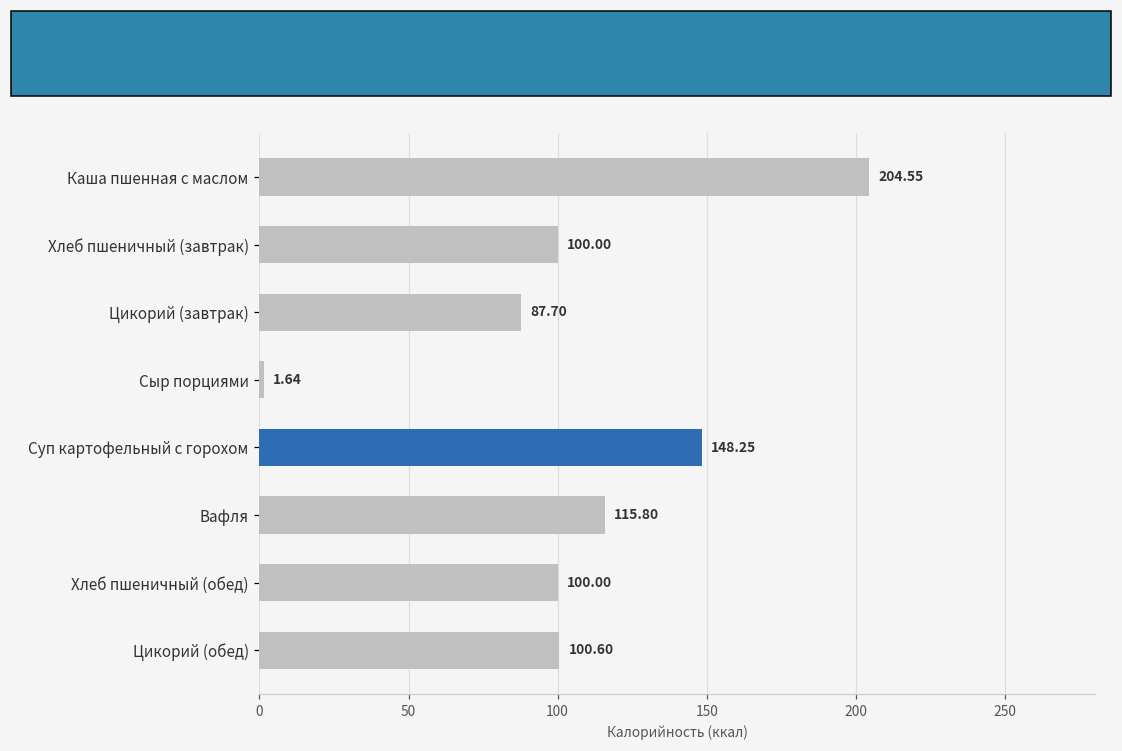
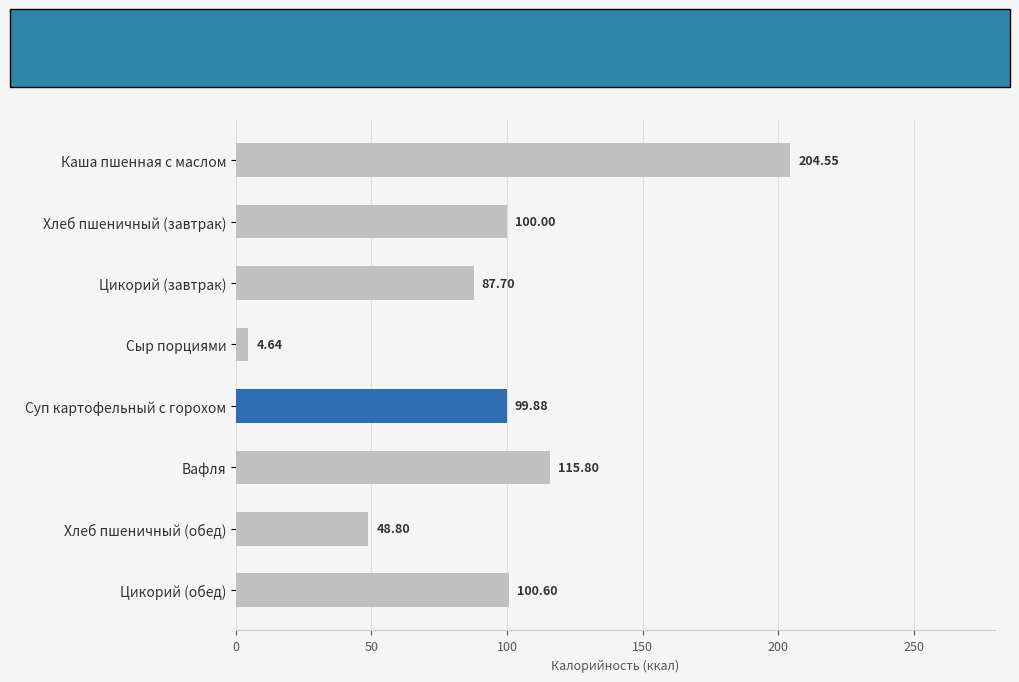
  {
    "Каша пшенная с маслом": 204.55,
    "Хлеб пшеничный (завтрак)": 100.00,
    "Цикорий (завтрак)": 87.70,
-   "Сыр порциями": 1.64,
-   "Суп картофельный с горохом": 148.25,
+   "Сыр порциями": 4.64,
+   "Суп картофельный с горохом": 99.88,
    "Вафля": 115.80,
-   "Хлеб пшеничный (обед)": 100.00,
+   "Хлеб пшеничный (обед)": 48.80,
    "Цикорий (обед)": 100.60
  }
